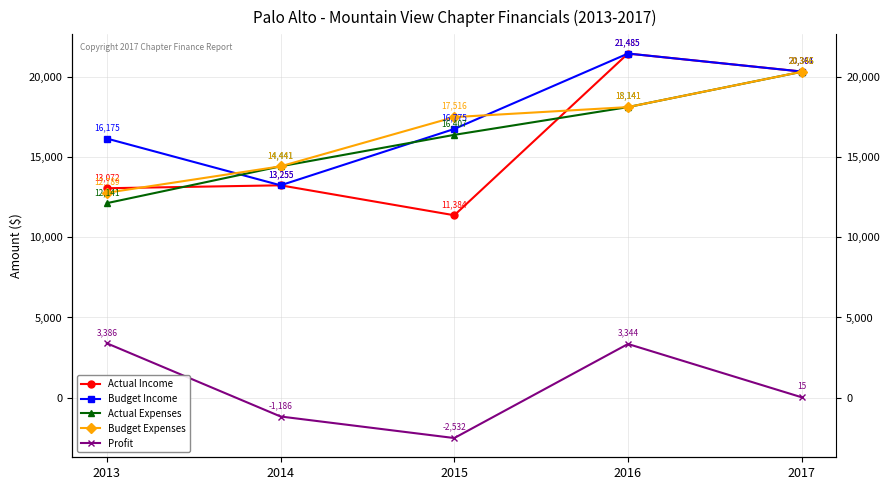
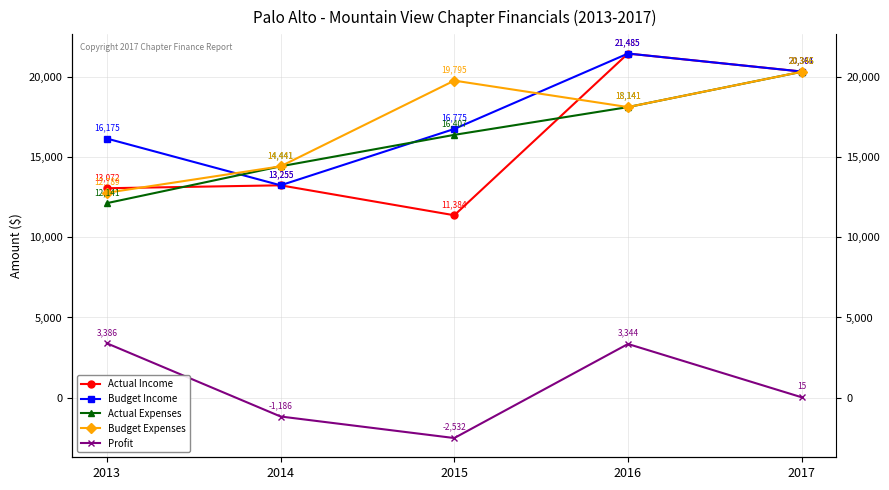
  {
    "Actual Income": {
      "2015": "11,384"
    },
    "Budget Income": {
      "2013": "16,175"
    },
    "Budget Expenses": {
-     "2015": "17,516"
+     "2015": "19,795"
    },
    "Profit": {
      "2013": "3,386",
      "2014": "-1,186",
      "2015": "-2,532",
      "2016": "3,344",
      "2017": "15"
    }
  }
